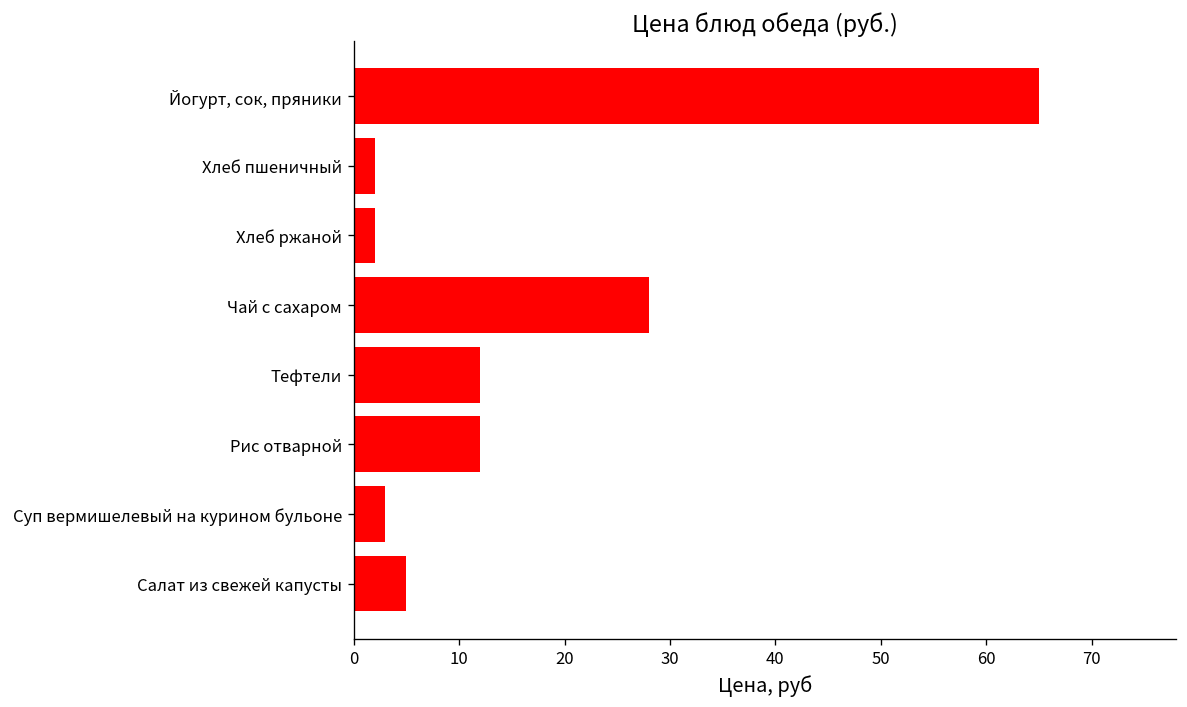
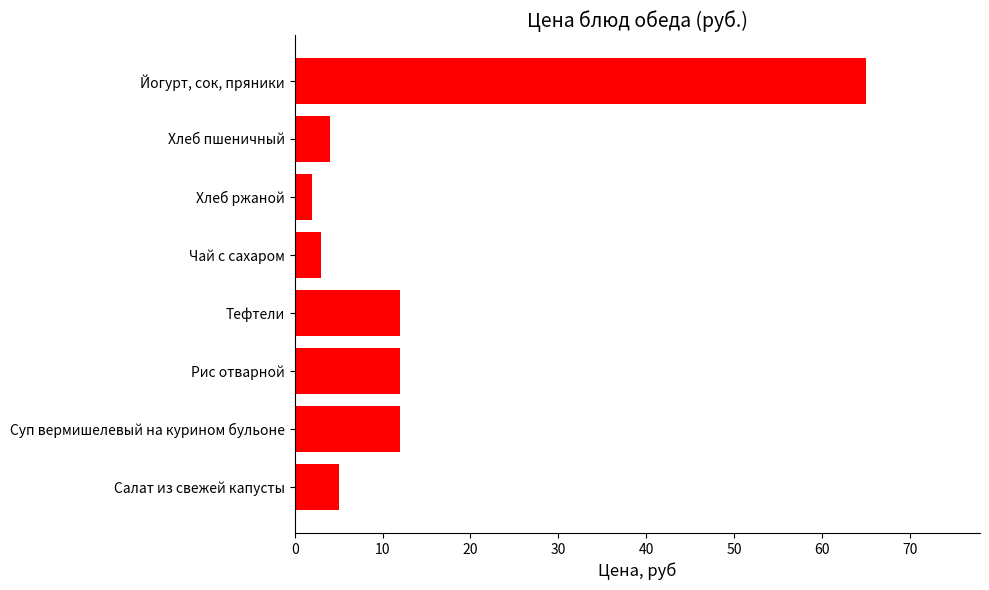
  {
    "Йогурт, сок, пряники": 65,
-   "Хлеб пшеничный": 2,
+   "Хлеб пшеничный": 4,
    "Хлеб ржаной": 2,
-   "Чай с сахаром": 28,
+   "Чай с сахаром": 3,
    "Тефтели": 12,
    "Рис отварной": 12,
-   "Суп вермишелевый на курином бульоне": 3,
+   "Суп вермишелевый на курином бульоне": 12,
    "Салат из свежей капусты": 5
  }
